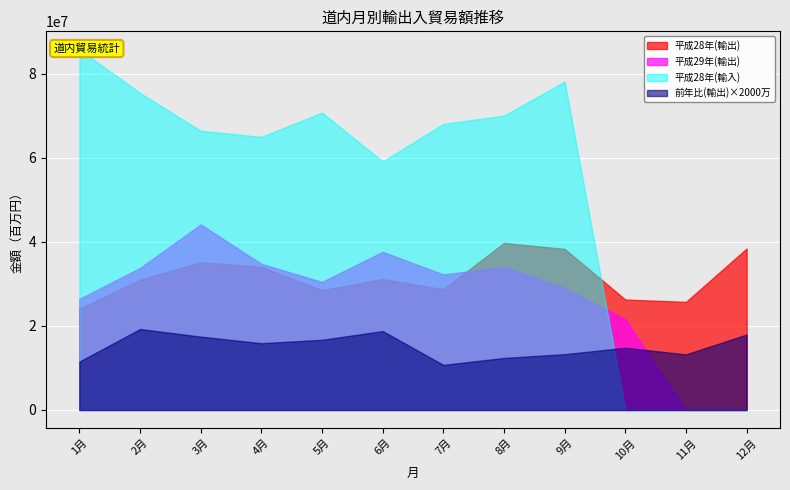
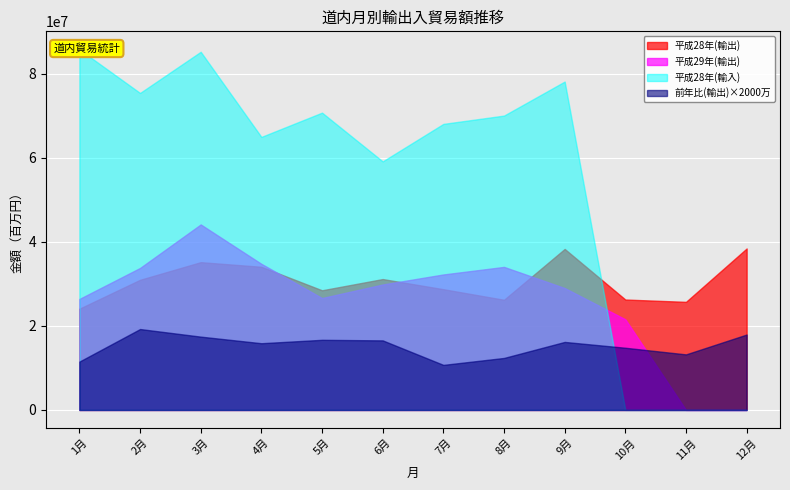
  {
    "平成28年(輸出)": {
      "1月": 24000000,
      "2月": 31000000,
      "3月": 35000000,
      "4月": 34000000,
      "5月": 28000000,
      "6月": 31000000,
      "7月": 29000000,
-     "8月": 40000000,
+     "8月": 26000000,
      "9月": 38000000,
      "10月": 26000000,
      "11月": 26000000,
      "12月": 38000000
    },
    "平成29年(輸出)": {
      "1月": 26000000,
      "2月": 34000000,
      "3月": 44000000,
      "4月": 35000000,
-     "5月": 30000000,
-     "6月": 38000000,
+     "5月": 27000000,
+     "6月": 30000000,
      "7月": 32000000,
      "8月": 34000000,
      "9月": 29000000,
      "10月": 22000000
    },
    "平成28年(輸入)": {
      "2月": 75000000,
-     "3月": 66000000,
+     "3月": 85000000,
      "4月": 65000000,
      "5月": 71000000,
      "6月": 59000000,
      "7月": 68000000,
      "8月": 70000000,
      "9月": 78000000,
      "10月": 0
    },
    "前年比(輸出)×2000万": {
      "1月": 12000000,
      "2月": 19000000,
      "3月": 17000000,
      "4月": 16000000,
      "5月": 17000000,
-     "6月": 19000000,
+     "6月": 17000000,
      "7月": 11000000,
      "8月": 12000000,
-     "9月": 13000000,
+     "9月": 16000000,
      "10月": 15000000,
      "11月": 13000000,
      "12月": 18000000
    }
  }
